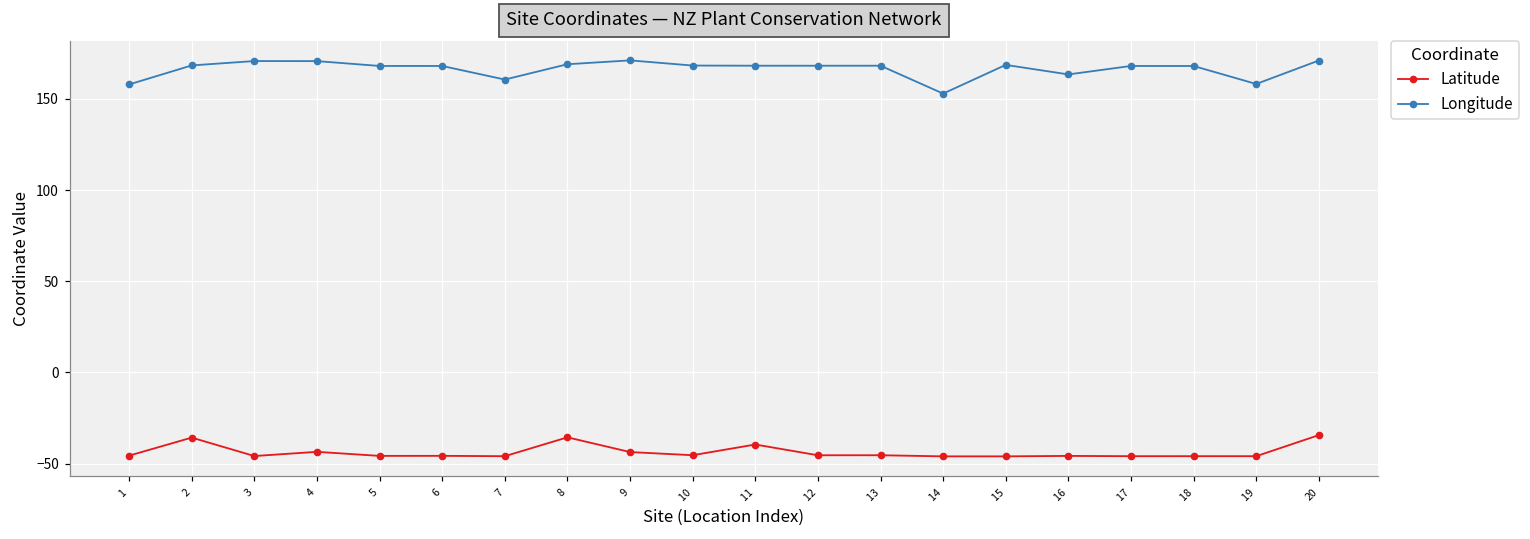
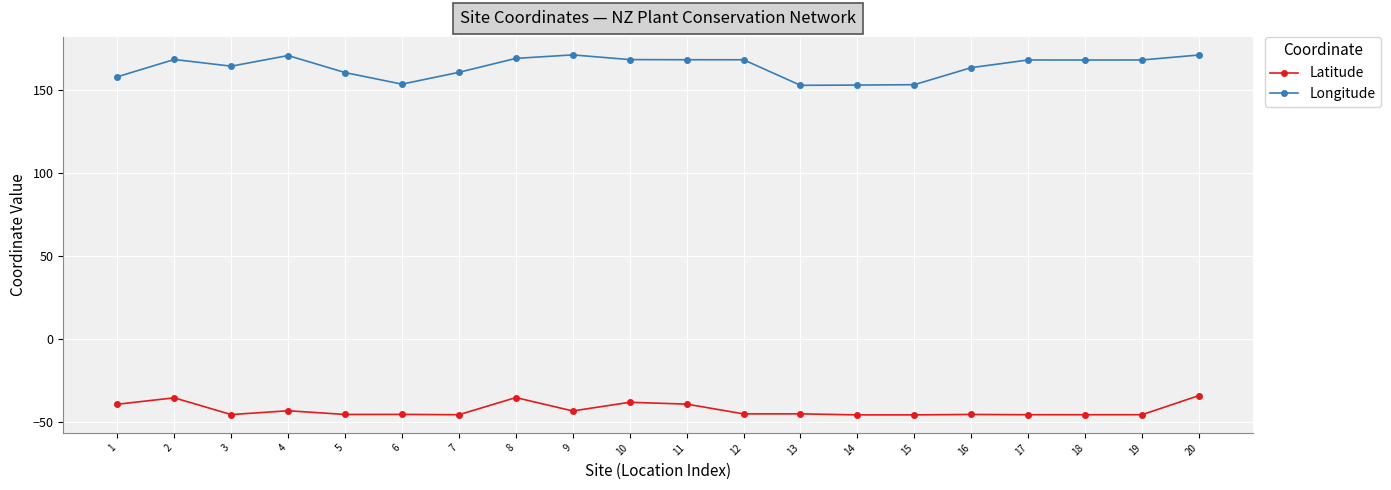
  {
    "Latitude": {
-     "1": -46,
+     "1": -40,
      "2": -36,
      "3": -46,
      "4": -44,
      "5": -46,
      "6": -46,
      "7": -46,
      "8": -36,
      "9": -44,
-     "10": -45,
+     "10": -38,
      "11": -39,
      "12": -45,
      "13": -45,
      "14": -46,
      "15": -46,
      "16": -46,
      "17": -46,
      "18": -46,
      "19": -46,
      "20": -34
    },
    "Longitude": {
      "1": 158,
      "2": 168,
-     "3": 171,
+     "3": 164,
      "4": 171,
-     "5": 168,
-     "6": 168,
+     "5": 160,
+     "6": 153,
      "7": 161,
      "8": 169,
      "9": 171,
      "10": 168,
      "11": 168,
      "12": 168,
-     "13": 168,
+     "13": 153,
      "14": 153,
-     "15": 169,
+     "15": 153,
      "16": 163,
      "17": 168,
      "18": 168,
-     "19": 158,
+     "19": 168,
      "20": 171
    }
  }
